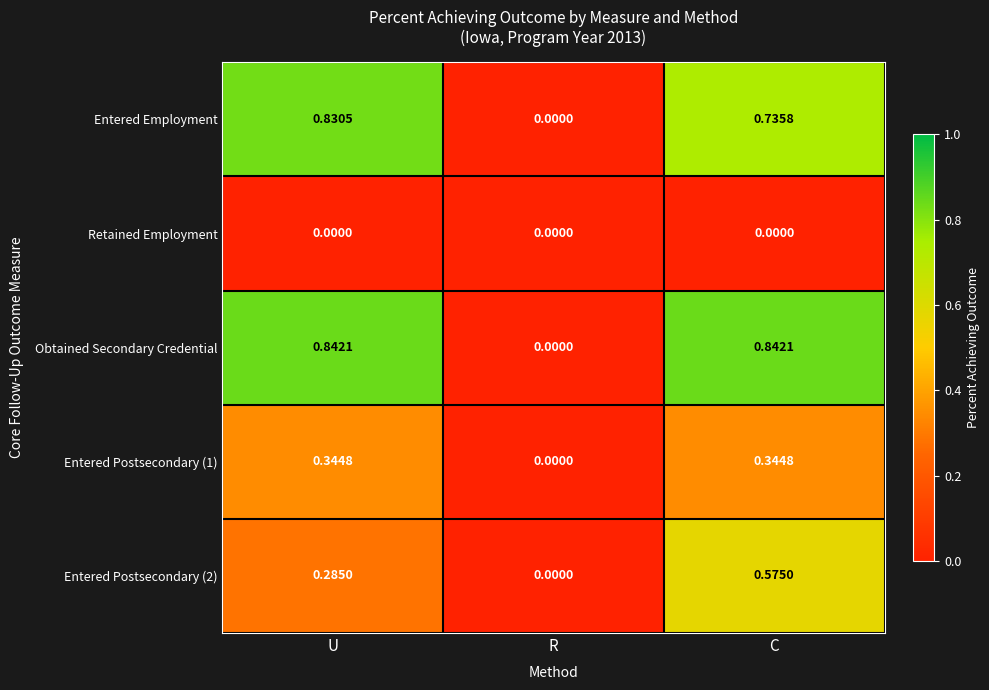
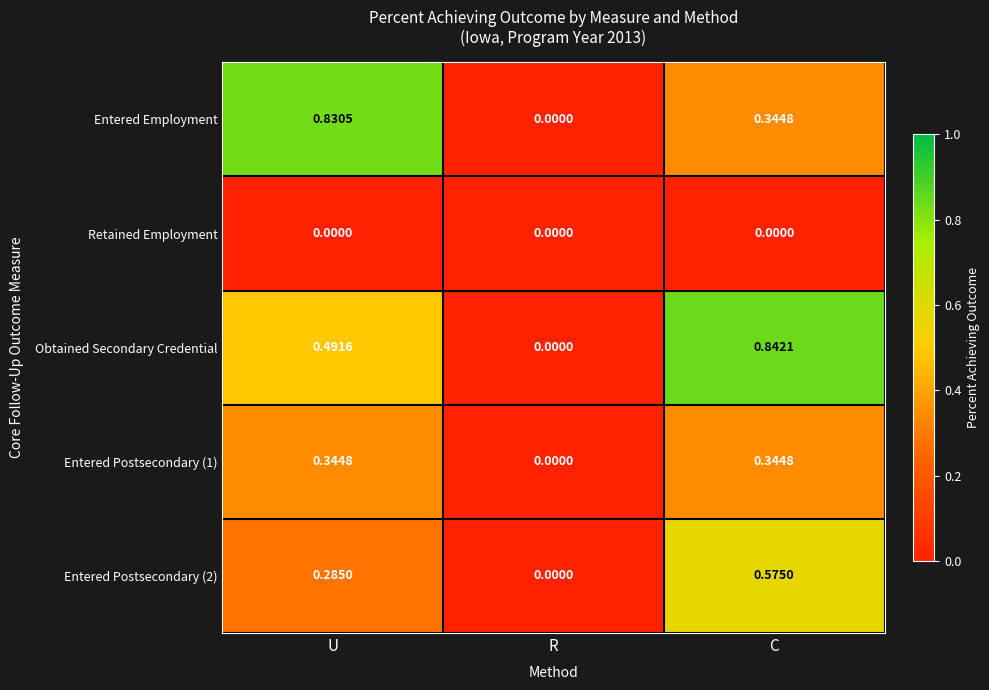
  {
    "Entered Employment": {
      "U": 0.8305,
      "R": 0.0000,
-     "C": 0.7358
+     "C": 0.3448
    },
    "Retained Employment": {
      "U": 0.0000,
      "R": 0.0000,
      "C": 0.0000
    },
    "Obtained Secondary Credential": {
-     "U": 0.8421,
+     "U": 0.4916,
      "R": 0.0000,
      "C": 0.8421
    },
    "Entered Postsecondary (1)": {
      "U": 0.3448,
      "R": 0.0000,
      "C": 0.3448
    },
    "Entered Postsecondary (2)": {
      "U": 0.2850,
      "R": 0.0000,
      "C": 0.5750
    }
  }
